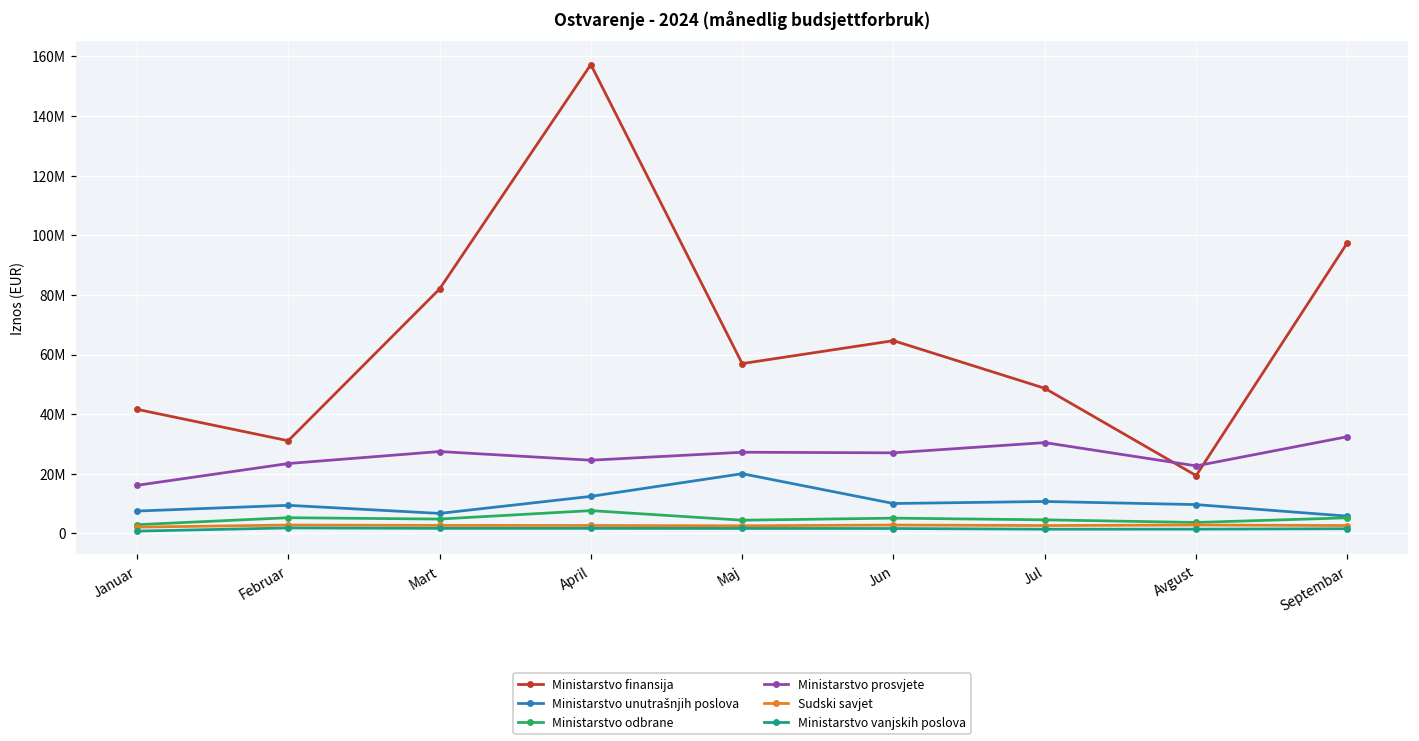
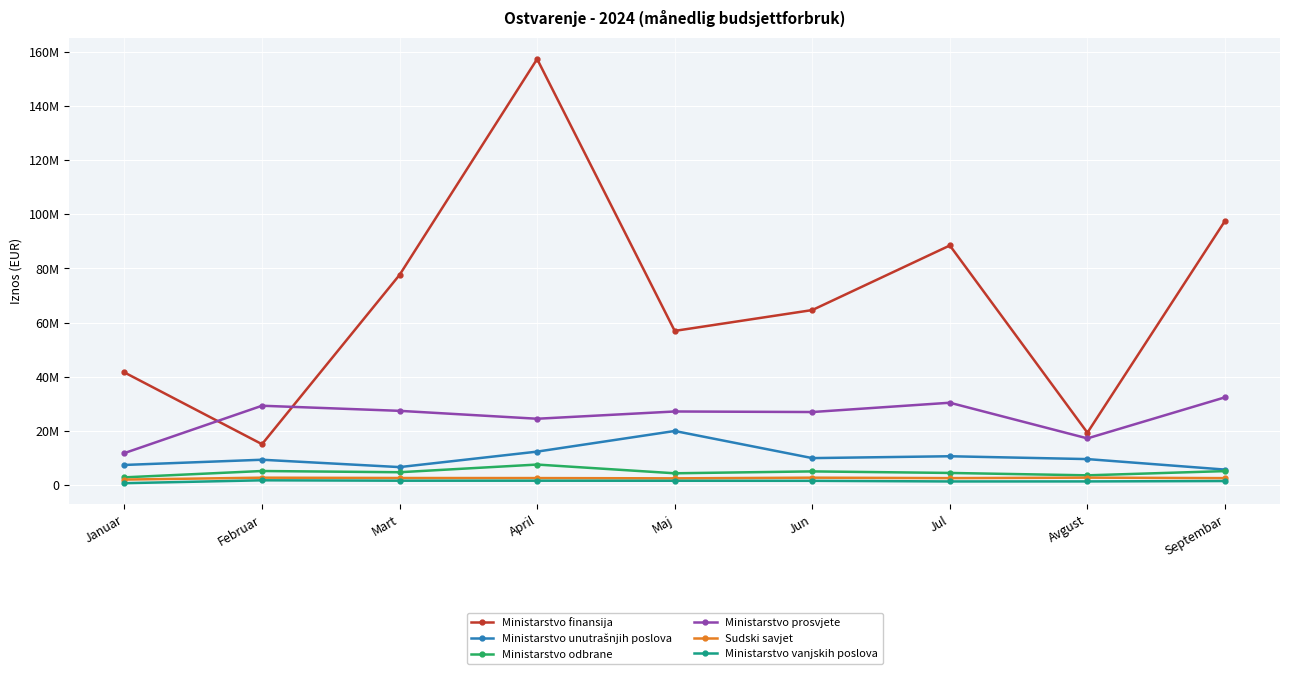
  {
    "Ministarstvo finansija": {
      "Januar": 42000000,
-     "Februar": 31000000,
-     "Mart": 82000000,
+     "Februar": 15000000,
+     "Mart": 78000000,
      "April": 157000000,
      "Maj": 57000000,
      "Jun": 65000000,
-     "Jul": 49000000,
+     "Jul": 88000000,
      "Avgust": 19000000,
      "Septembar": 98000000
    },
    "Ministarstvo unutrašnjih poslova": {
      "Januar": 7000000,
      "Februar": 9000000,
      "Mart": 7000000,
      "April": 12000000,
      "Maj": 20000000,
      "Jun": 10000000,
      "Jul": 11000000,
      "Avgust": 10000000
    },
    "Ministarstvo prosvjete": {
-     "Januar": 16000000,
-     "Februar": 23000000,
+     "Januar": 12000000,
+     "Februar": 29000000,
      "Mart": 27000000,
      "April": 25000000,
      "Maj": 27000000,
      "Jun": 27000000,
      "Jul": 30000000,
-     "Avgust": 23000000,
+     "Avgust": 17000000,
      "Septembar": 32000000
    },
    "Sudski savjet": {
      "Februar": 3000000,
      "Mart": 3000000,
      "April": 3000000,
      "Jun": 3000000,
      "Jul": 3000000,
      "Septembar": 3000000
    }
  }
